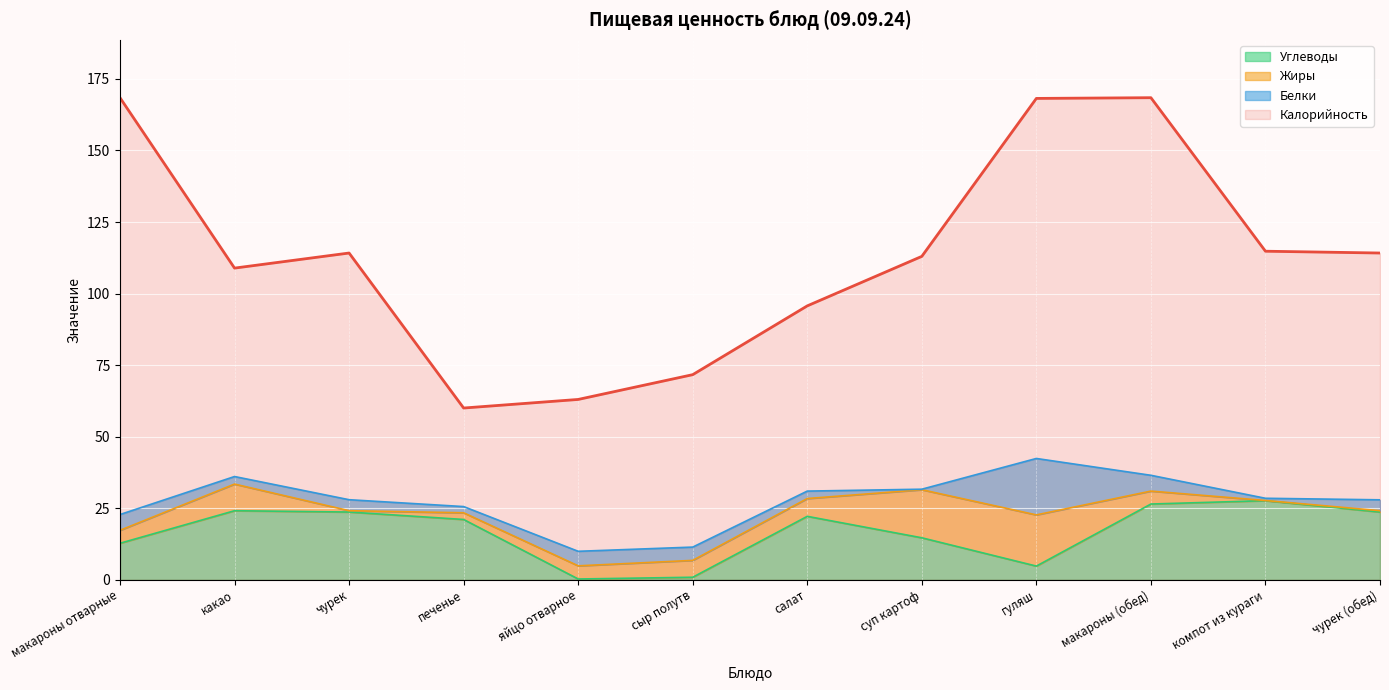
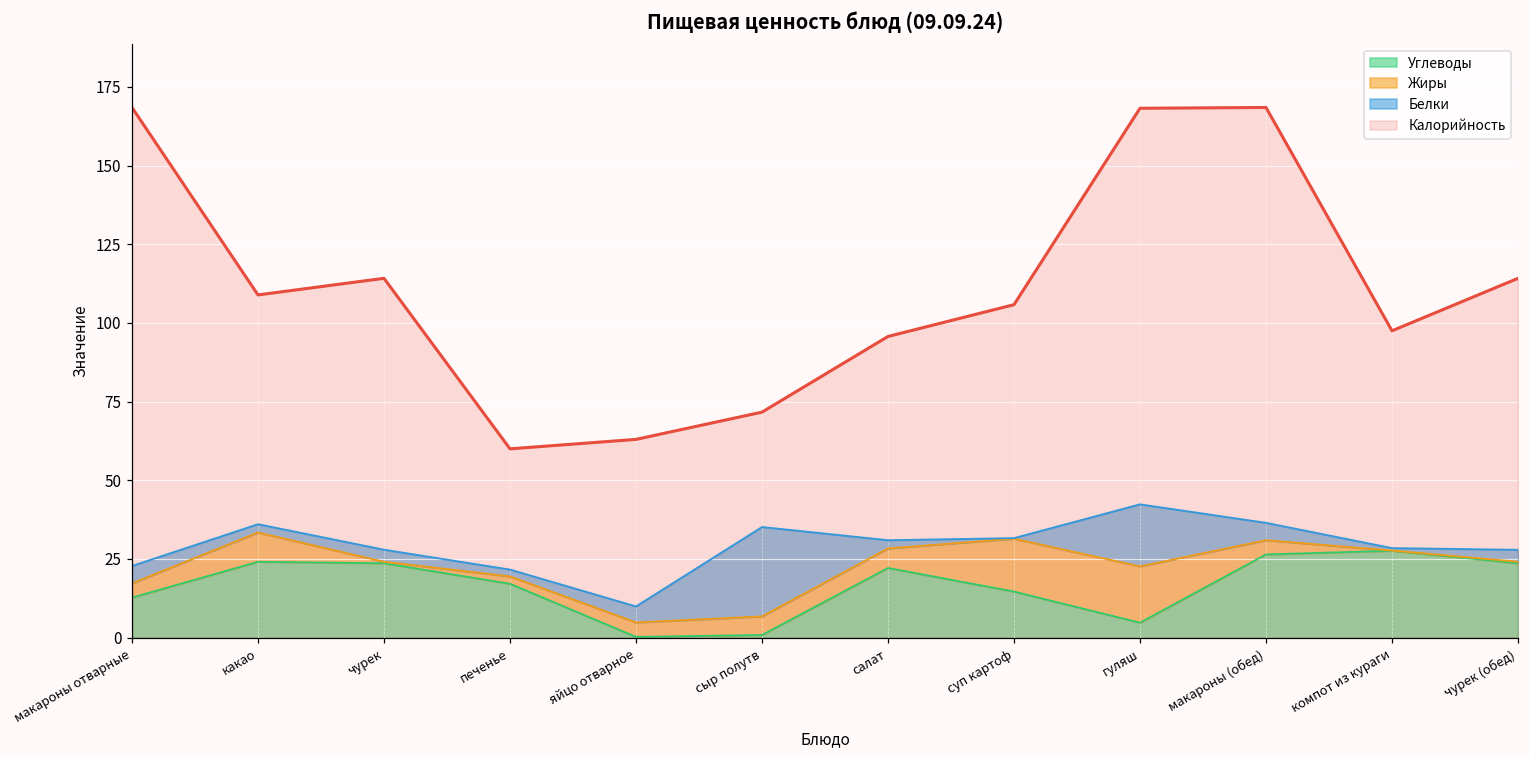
  {
    "Углеводы": {
      "макароны отварные": 13,
      "какао": 24,
-     "печенье": 21,
+     "печенье": 17,
      "яйцо отварное": 0,
      "сыр полутв": 1,
      "салат": 22,
      "суп картоф": 15,
      "гуляш": 5,
      "макароны (обед)": 26
    },
    "Жиры": {
      "макароны отварные": 5,
      "какао": 9,
      "печенье": 2,
      "яйцо отварное": 5,
      "сыр полутв": 6,
      "салат": 6,
      "гуляш": 18,
      "макароны (обед)": 5
    },
    "Белки": {
      "макароны отварные": 6,
      "какао": 3,
      "чурек": 4,
      "печенье": 2,
      "яйцо отварное": 5,
-     "сыр полутв": 5,
+     "сыр полутв": 28,
      "салат": 3,
      "гуляш": 20,
      "макароны (обед)": 6,
      "чурек (обед)": 4
    },
    "Калорийность": {
      "макароны отварные": 168,
      "какао": 109,
      "чурек": 114,
      "печенье": 60,
      "яйцо отварное": 63,
      "сыр полутв": 72,
      "салат": 96,
-     "суп картоф": 113,
+     "суп картоф": 106,
      "гуляш": 168,
      "макароны (обед)": 168,
-     "компот из кураги": 115,
+     "компот из кураги": 98,
      "чурек (обед)": 114
    }
  }
